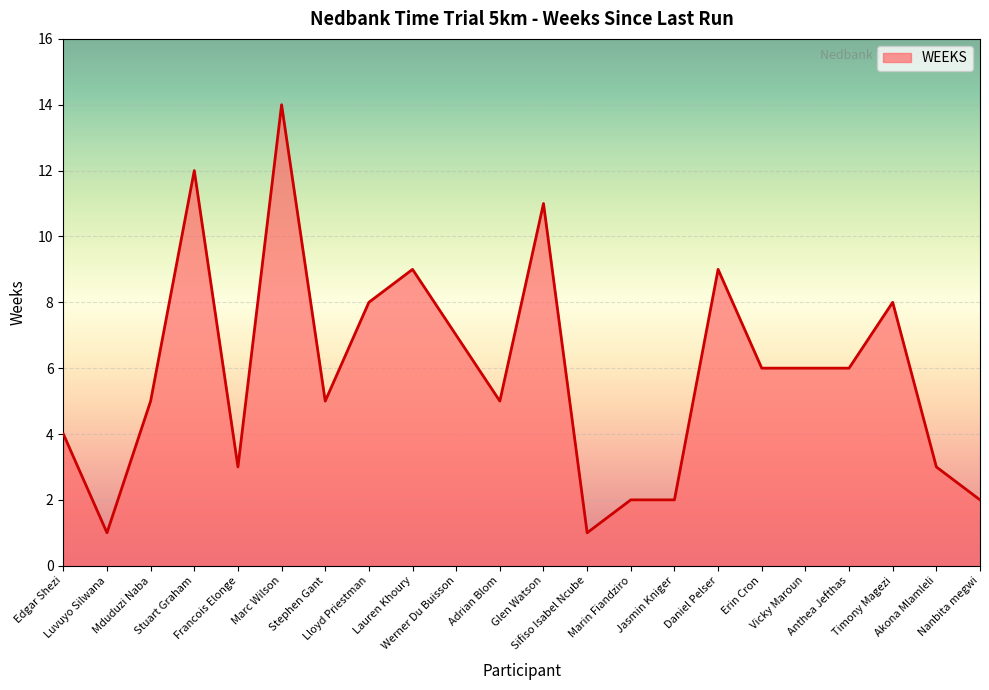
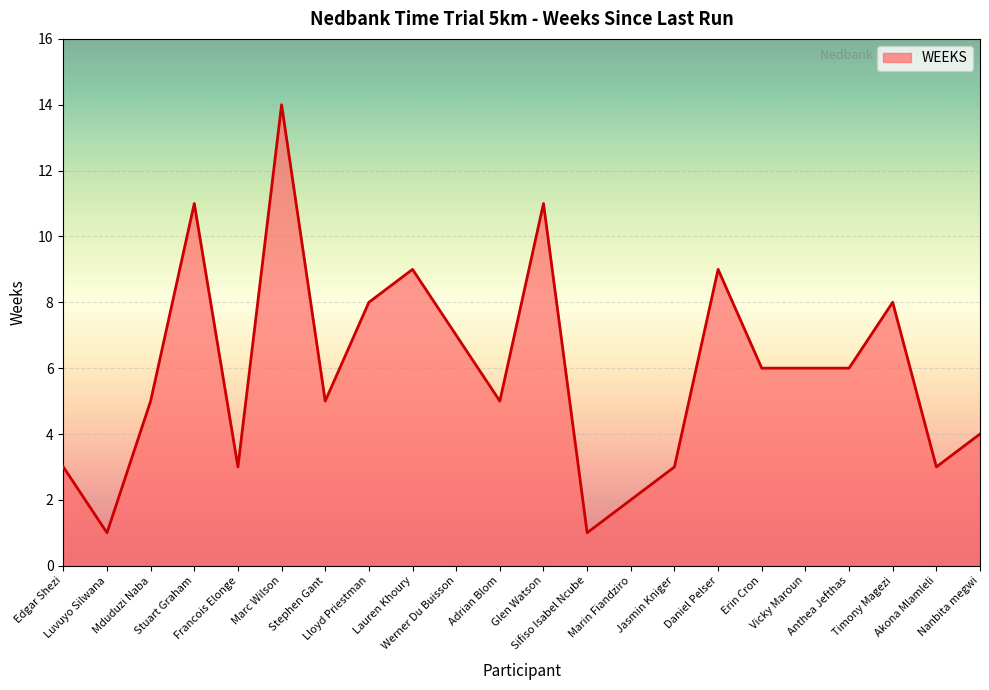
  {
-   "Edgar Shezi": 4,
+   "Edgar Shezi": 3,
    "Luvuyo Silwana": 1,
    "Mduduzi Naba": 5,
-   "Stuart Graham": 12,
+   "Stuart Graham": 11,
    "Francois Elonge": 3,
    "Marc Wilson": 14,
    "Stephen Gant": 5,
    "Lloyd Priestman": 8,
    "Lauren Khoury": 9,
    "Werner Du Buisson": 7,
    "Adrian Blom": 5,
    "Glen Watson": 11,
    "Sifiso Isabel Ncube": 1,
    "Marin Fiandziro": 2,
-   "Jasmin Kniger": 2,
+   "Jasmin Kniger": 3,
    "Daniel Pelser": 9,
    "Erin Cron": 6,
    "Vicky Maroun": 6,
    "Anthea Jefthas": 6,
    "Timony Magezi": 8,
    "Akona Mlamleli": 3,
-   "Nanbita megwi": 2
+   "Nanbita megwi": 4
  }
